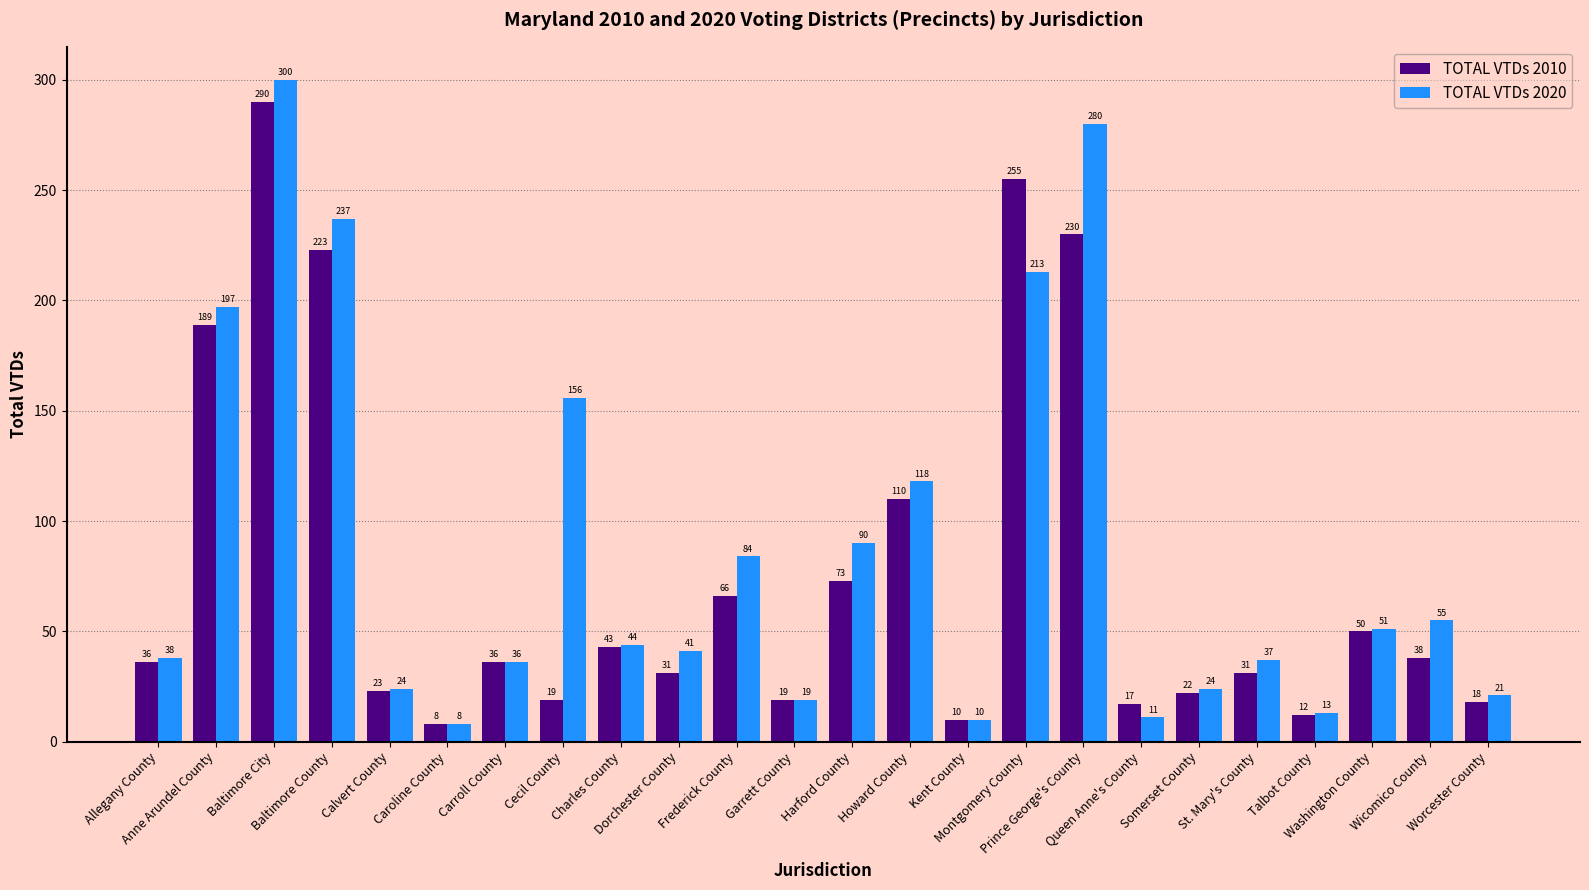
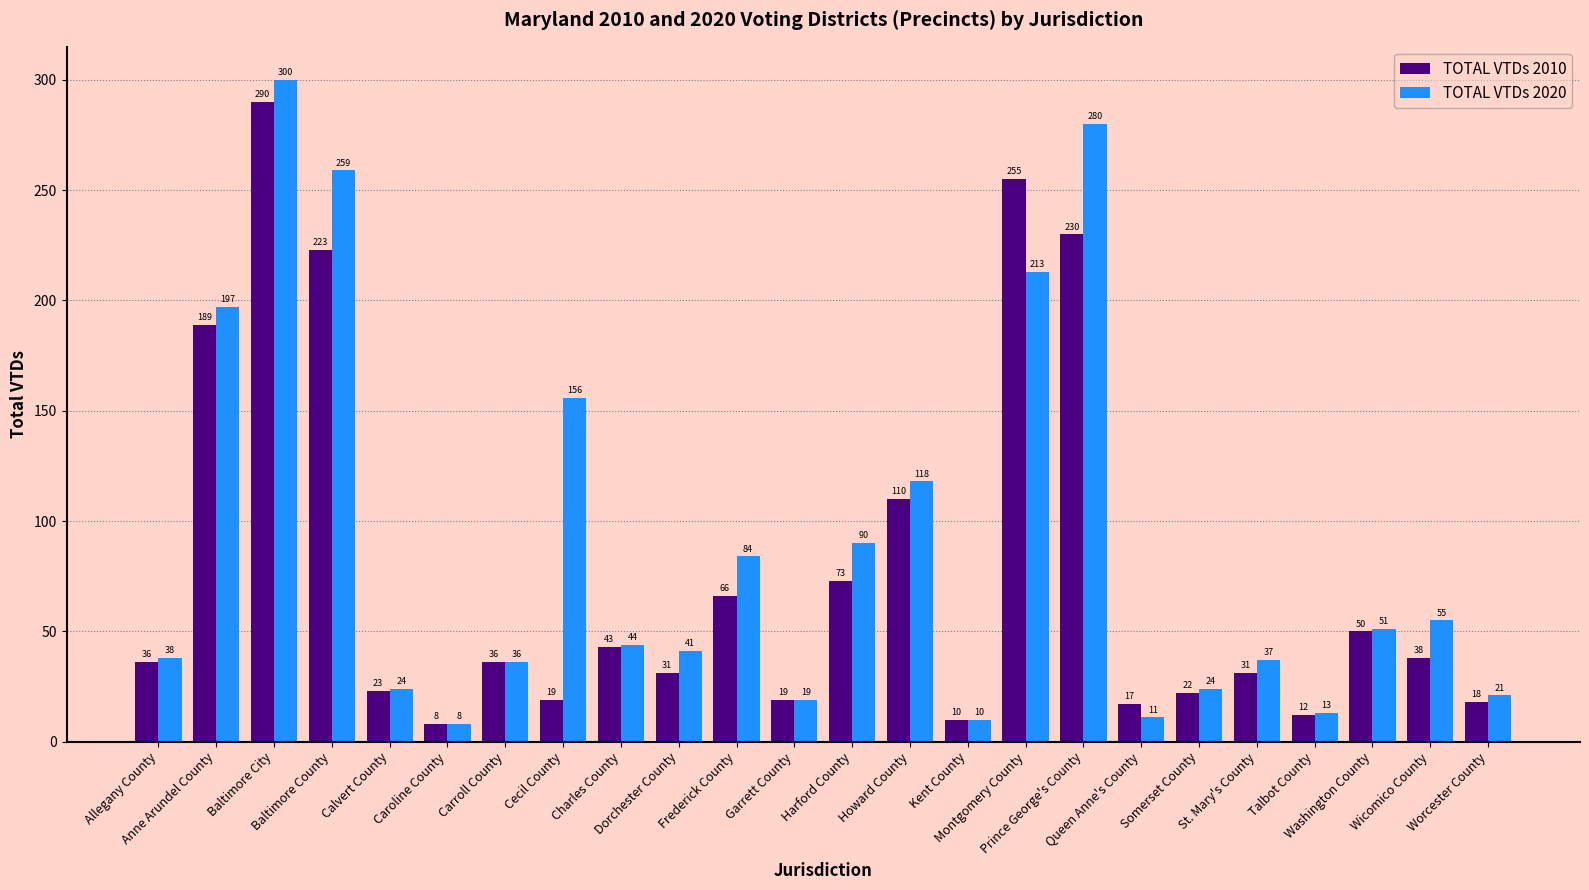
  {
    "TOTAL VTDs 2010": {
      "Allegany County": 36,
      "Anne Arundel County": 189,
      "Baltimore City": 290,
      "Baltimore County": 223,
      "Calvert County": 23,
      "Caroline County": 8,
      "Carroll County": 36,
      "Cecil County": 19,
      "Charles County": 43,
      "Dorchester County": 31,
      "Frederick County": 66,
      "Garrett County": 19,
      "Harford County": 73,
      "Howard County": 110,
      "Kent County": 10,
      "Montgomery County": 255,
      "Prince George's County": 230,
      "Queen Anne's County": 17,
      "Somerset County": 22,
      "St. Mary's County": 31,
      "Talbot County": 12,
      "Washington County": 50,
      "Wicomico County": 38,
      "Worcester County": 18
    },
    "TOTAL VTDs 2020": {
      "Allegany County": 38,
      "Anne Arundel County": 197,
      "Baltimore City": 300,
-     "Baltimore County": 237,
+     "Baltimore County": 259,
      "Calvert County": 24,
      "Caroline County": 8,
      "Carroll County": 36,
      "Cecil County": 156,
      "Charles County": 44,
      "Dorchester County": 41,
      "Frederick County": 84,
      "Garrett County": 19,
      "Harford County": 90,
      "Howard County": 118,
      "Kent County": 10,
      "Montgomery County": 213,
      "Prince George's County": 280,
      "Queen Anne's County": 11,
      "Somerset County": 24,
      "St. Mary's County": 37,
      "Talbot County": 13,
      "Washington County": 51,
      "Wicomico County": 55,
      "Worcester County": 21
    }
  }
